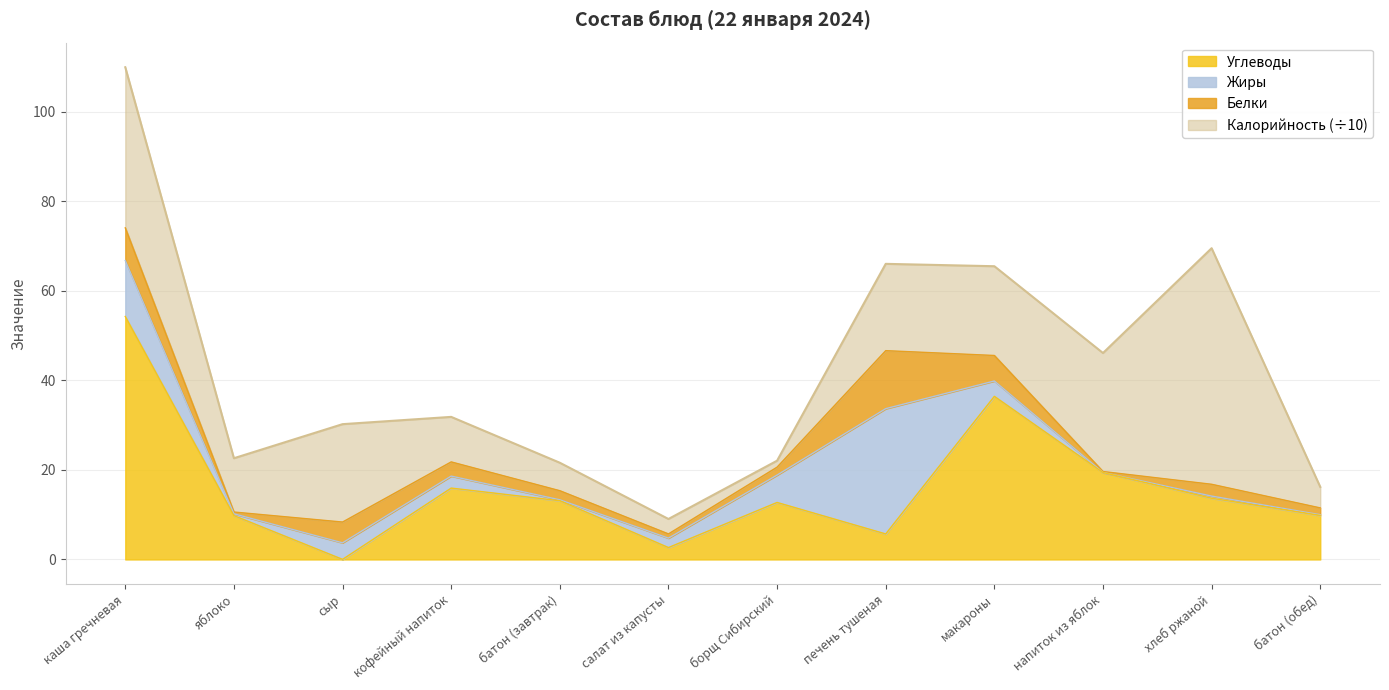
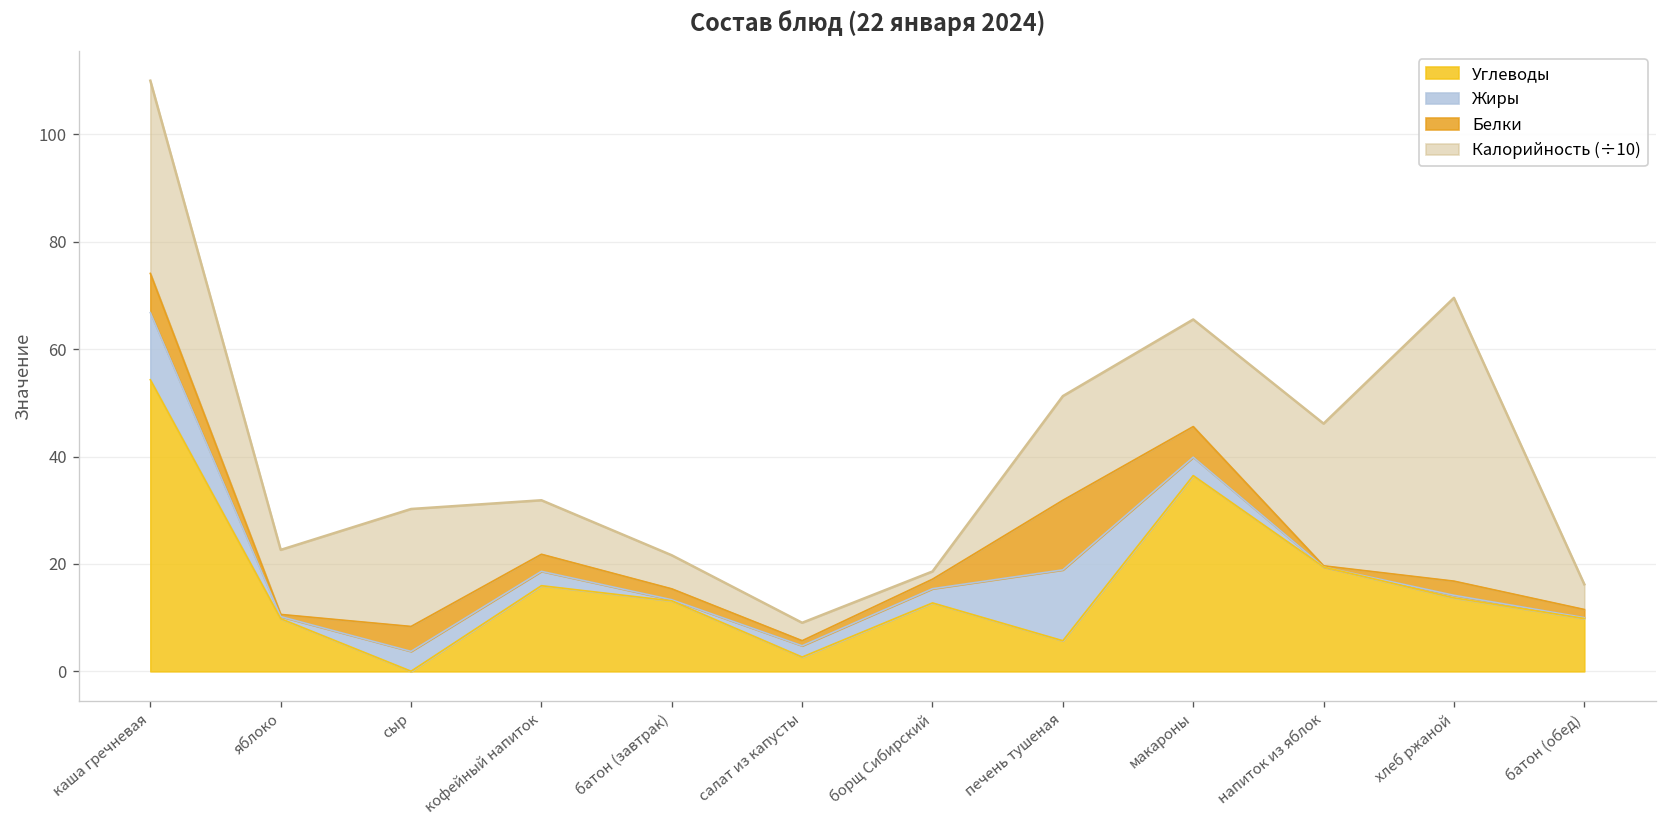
  {
    "Жиры": {
      "каша гречневая": 13,
      "сыр": 4,
      "кофейный напиток": 3,
      "салат из капусты": 2,
-     "борщ Сибирский": 6,
-     "печень тушеная": 28,
+     "борщ Сибирский": 3,
+     "печень тушеная": 13,
      "макароны": 3
    },
    "Калорийность (÷10)": {
      "каша гречневая": 36,
      "яблоко": 12,
      "сыр": 22,
      "кофейный напиток": 10,
      "батон (завтрак)": 6,
      "салат из капусты": 3,
      "борщ Сибирский": 1,
      "печень тушеная": 19,
      "макароны": 20,
      "напиток из яблок": 26,
      "хлеб ржаной": 53,
      "батон (обед)": 5
    }
  }
